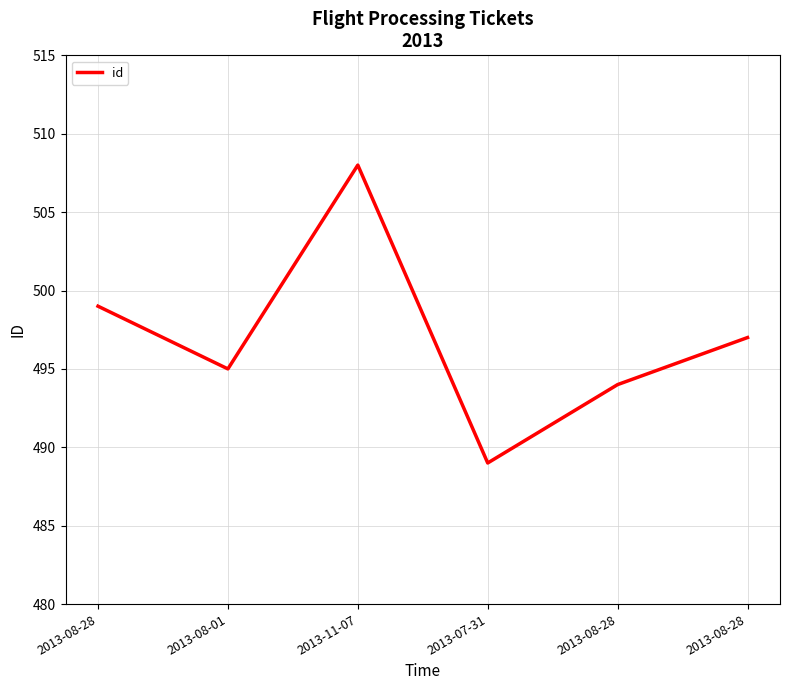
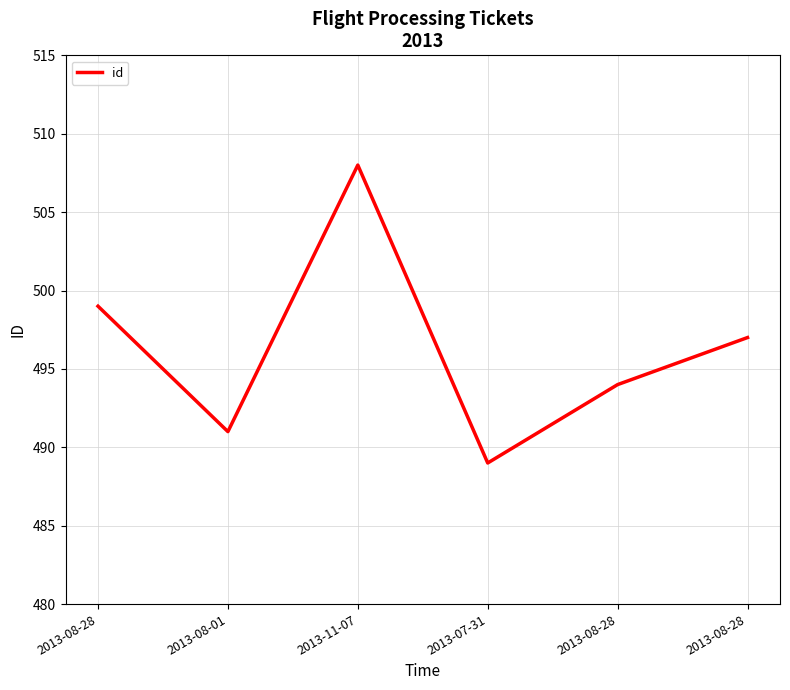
  {
-   "2013-08-01": 495,
+   "2013-08-01": 491,
    "2013-11-07": 508,
    "2013-07-31": 489
  }
